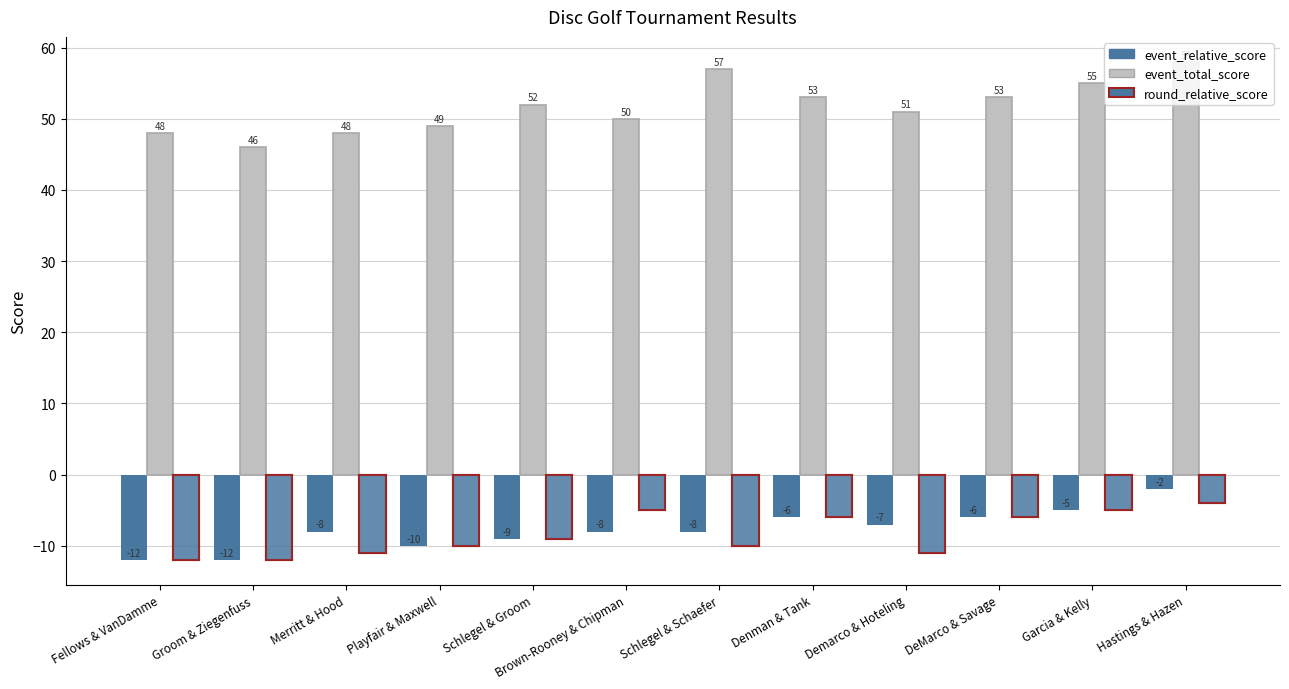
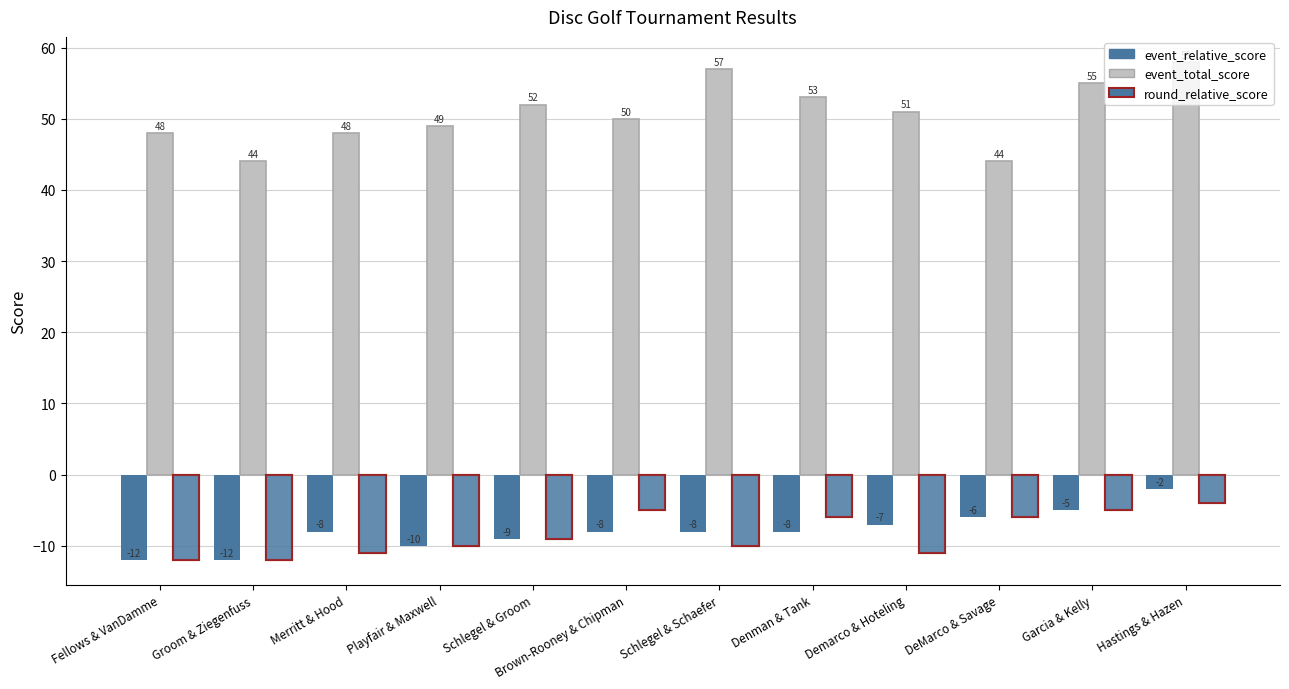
  {
    "event_relative_score": {
      "Fellows & VanDamme": -12,
      "Groom & Ziegenfuss": -12,
      "Merritt & Hood": -8,
      "Playfair & Maxwell": -10,
      "Schlegel & Groom": -9,
      "Brown-Rooney & Chipman": -8,
      "Schlegel & Schaefer": -8,
-     "Denman & Tank": -6,
+     "Denman & Tank": -8,
      "Demarco & Hoteling": -7,
      "DeMarco & Savage": -6,
      "Garcia & Kelly": -5,
      "Hastings & Hazen": -2
    },
    "event_total_score": {
      "Fellows & VanDamme": 48,
-     "Groom & Ziegenfuss": 46,
+     "Groom & Ziegenfuss": 44,
      "Merritt & Hood": 48,
      "Playfair & Maxwell": 49,
      "Schlegel & Groom": 52,
      "Brown-Rooney & Chipman": 50,
      "Schlegel & Schaefer": 57,
      "Denman & Tank": 53,
      "Demarco & Hoteling": 51,
-     "DeMarco & Savage": 53,
+     "DeMarco & Savage": 44,
      "Garcia & Kelly": 55
    }
  }
